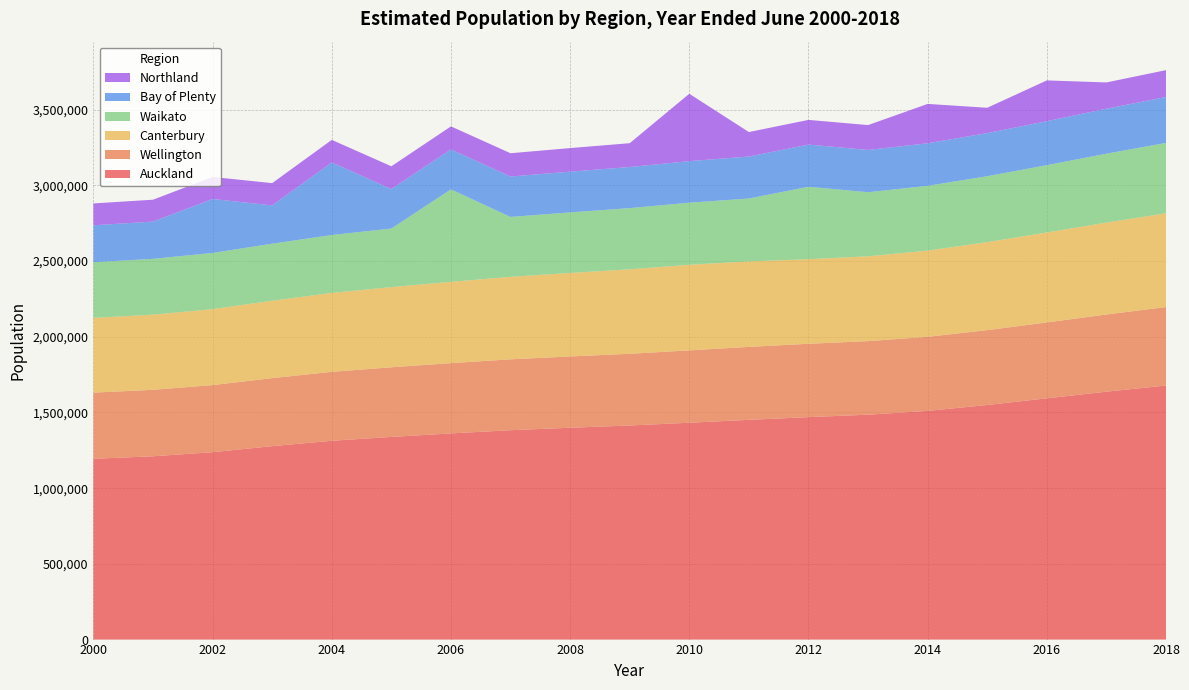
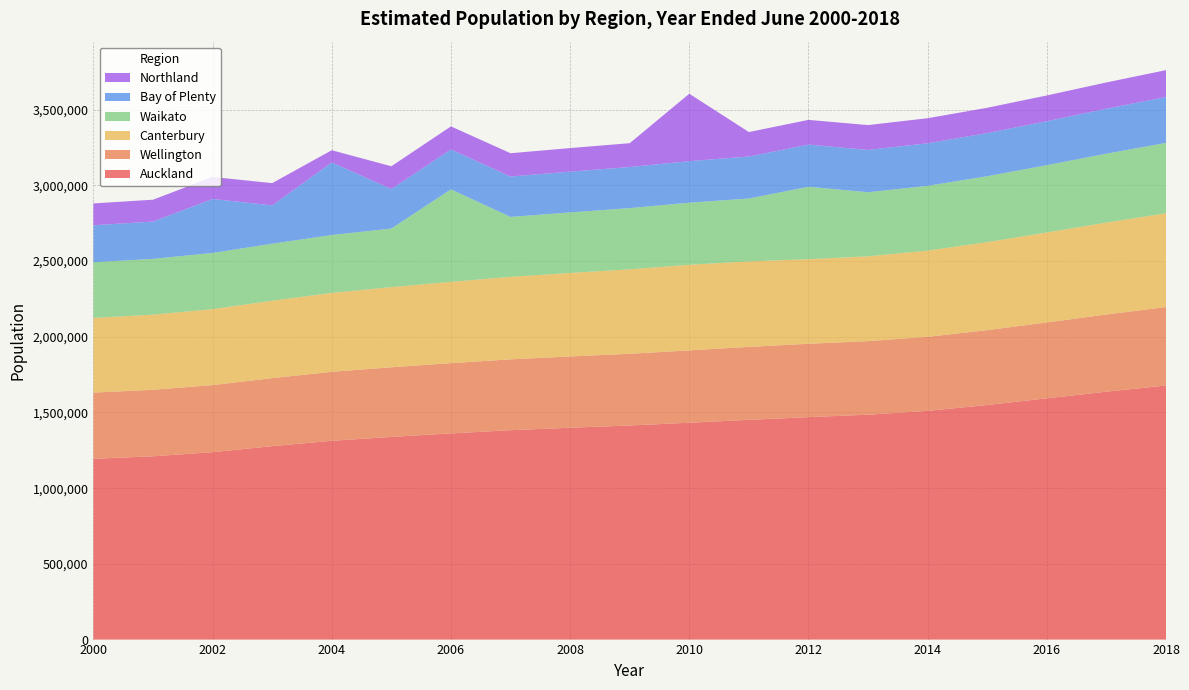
  {
    "Waikato": {
      "2000": "370,000",
      "2002": "370,000",
      "2004": "380,000",
      "2006": "610,000",
      "2008": "400,000",
      "2010": "410,000",
      "2012": "480,000",
      "2014": "430,000",
      "2016": "440,000",
      "2018": "460,000"
    },
    "Bay of Plenty": {
      "2000": "240,000",
      "2002": "360,000",
      "2004": "480,000",
      "2006": "260,000",
      "2008": "270,000",
      "2010": "270,000",
      "2012": "280,000",
      "2014": "280,000",
      "2016": "290,000",
      "2018": "300,000"
    },
    "Northland": {
      "2000": "140,000",
-     "2004": "150,000",
+     "2004": "80,000",
      "2006": "150,000",
      "2008": "160,000",
      "2010": "440,000",
      "2012": "160,000",
-     "2014": "260,000",
-     "2016": "270,000",
+     "2014": "170,000",
+     "2016": "170,000",
      "2018": "180,000"
    }
  }
